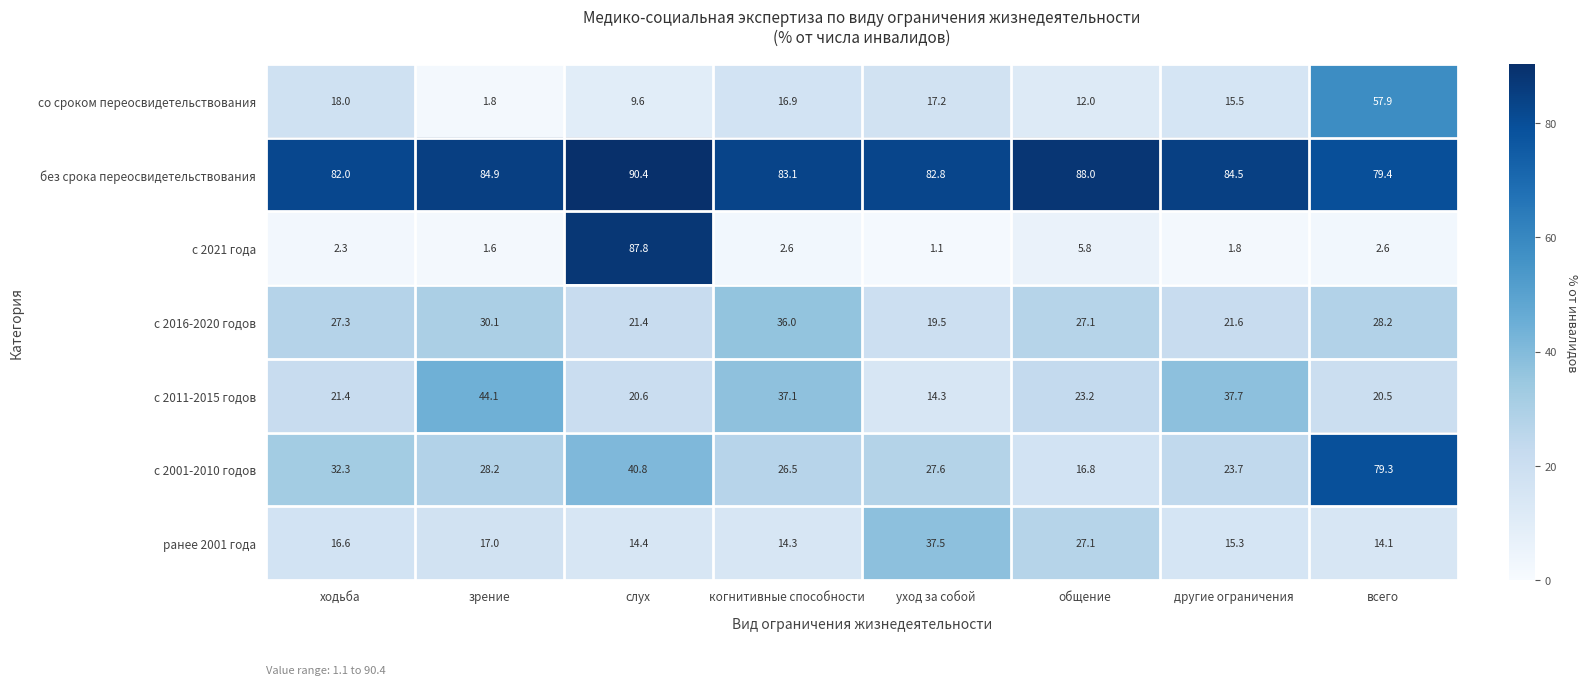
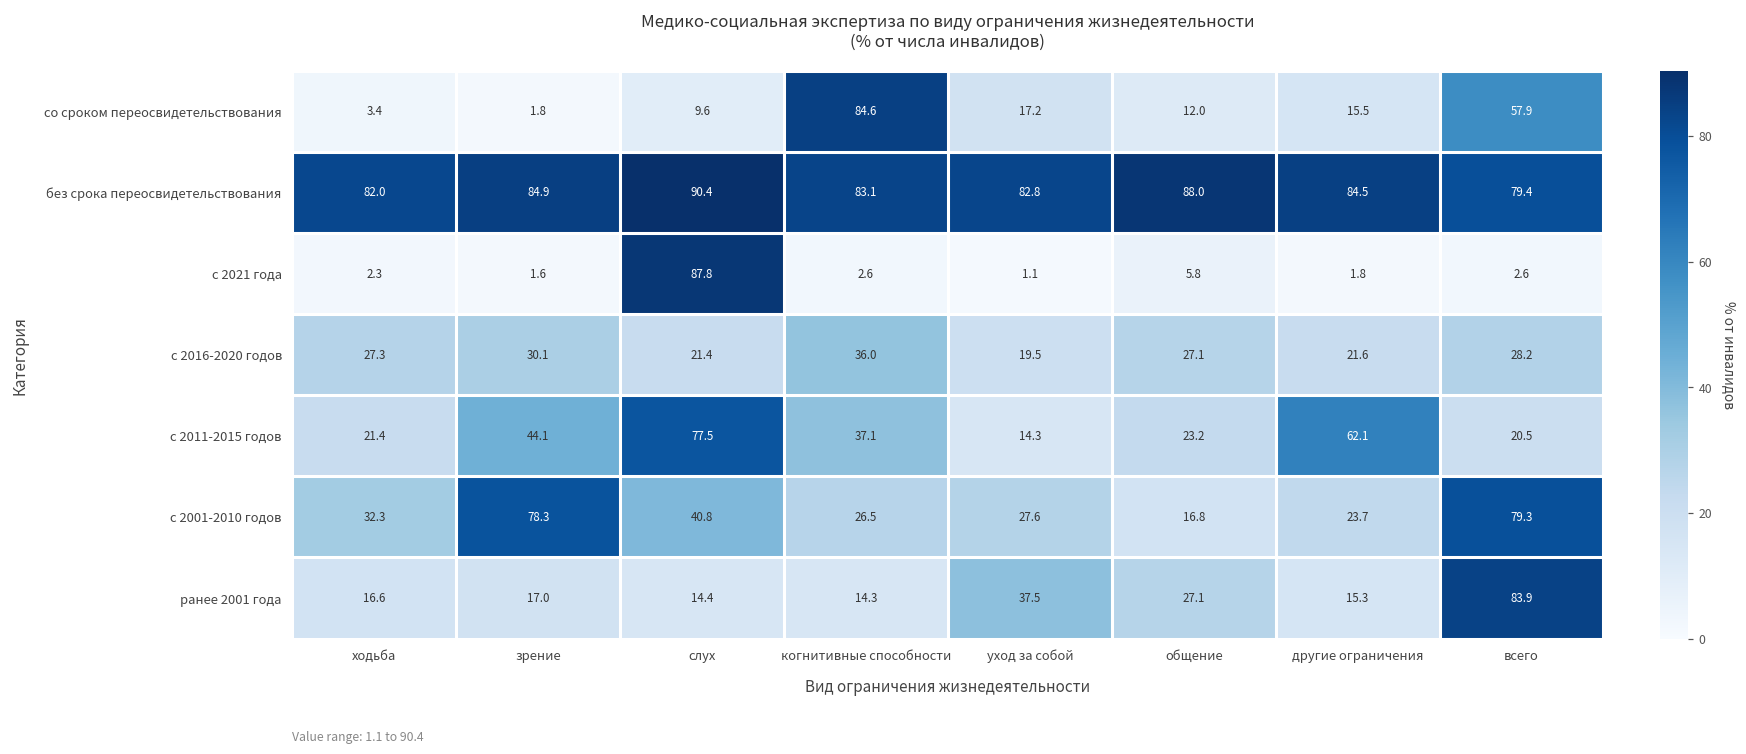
  {
    "со сроком переосвидетельствования": {
-     "ходьба": 18.0,
+     "ходьба": 3.4,
      "зрение": 1.8,
      "слух": 9.6,
-     "когнитивные способности": 16.9,
+     "когнитивные способности": 84.6,
      "уход за собой": 17.2,
      "общение": 12.0,
      "другие ограничения": 15.5,
      "всего": 57.9
    },
    "без срока переосвидетельствования": {
      "ходьба": 82.0,
      "зрение": 84.9,
      "слух": 90.4,
      "когнитивные способности": 83.1,
      "уход за собой": 82.8,
      "общение": 88.0,
      "другие ограничения": 84.5,
      "всего": 79.4
    },
    "с 2021 года": {
      "ходьба": 2.3,
      "зрение": 1.6,
      "слух": 87.8,
      "когнитивные способности": 2.6,
      "уход за собой": 1.1,
      "общение": 5.8,
      "другие ограничения": 1.8,
      "всего": 2.6
    },
    "с 2016-2020 годов": {
      "ходьба": 27.3,
      "зрение": 30.1,
      "слух": 21.4,
      "когнитивные способности": 36.0,
      "уход за собой": 19.5,
      "общение": 27.1,
      "другие ограничения": 21.6,
      "всего": 28.2
    },
    "с 2011-2015 годов": {
      "ходьба": 21.4,
      "зрение": 44.1,
-     "слух": 20.6,
+     "слух": 77.5,
      "когнитивные способности": 37.1,
      "уход за собой": 14.3,
      "общение": 23.2,
-     "другие ограничения": 37.7,
+     "другие ограничения": 62.1,
      "всего": 20.5
    },
    "с 2001-2010 годов": {
      "ходьба": 32.3,
-     "зрение": 28.2,
+     "зрение": 78.3,
      "слух": 40.8,
      "когнитивные способности": 26.5,
      "уход за собой": 27.6,
      "общение": 16.8,
      "другие ограничения": 23.7,
      "всего": 79.3
    },
    "ранее 2001 года": {
      "ходьба": 16.6,
      "зрение": 17.0,
      "слух": 14.4,
      "когнитивные способности": 14.3,
      "уход за собой": 37.5,
      "общение": 27.1,
      "другие ограничения": 15.3,
-     "всего": 14.1
+     "всего": 83.9
    }
  }
